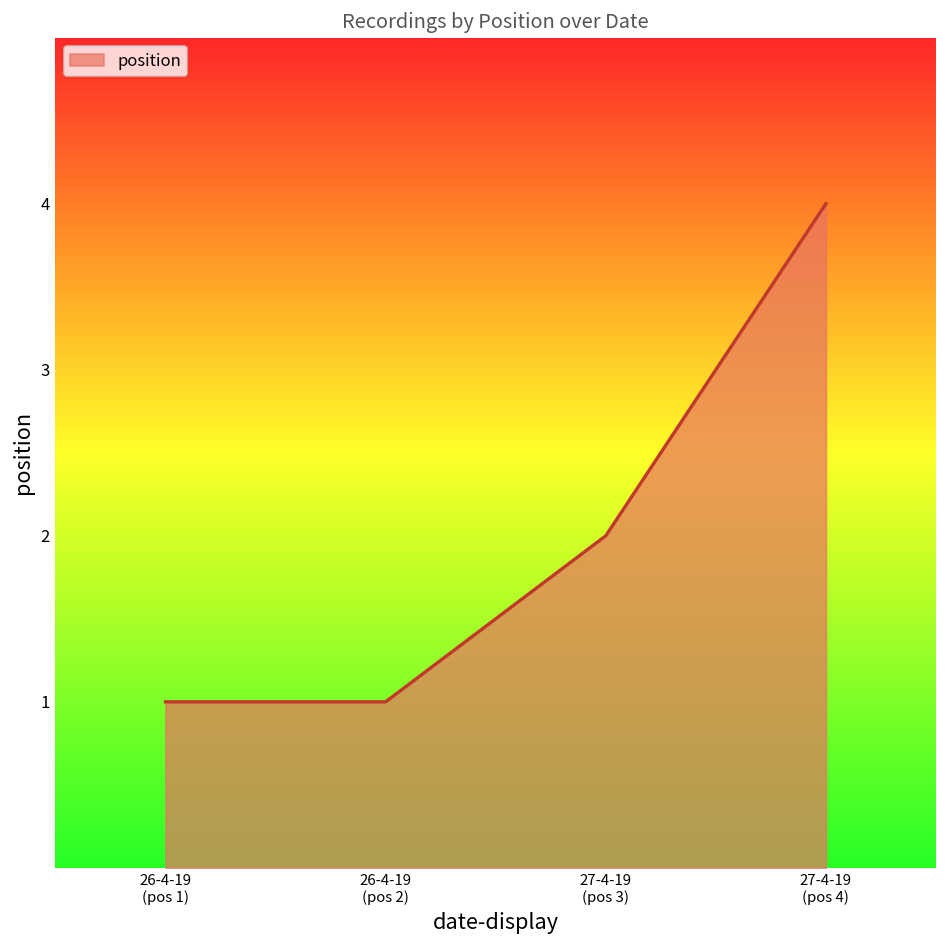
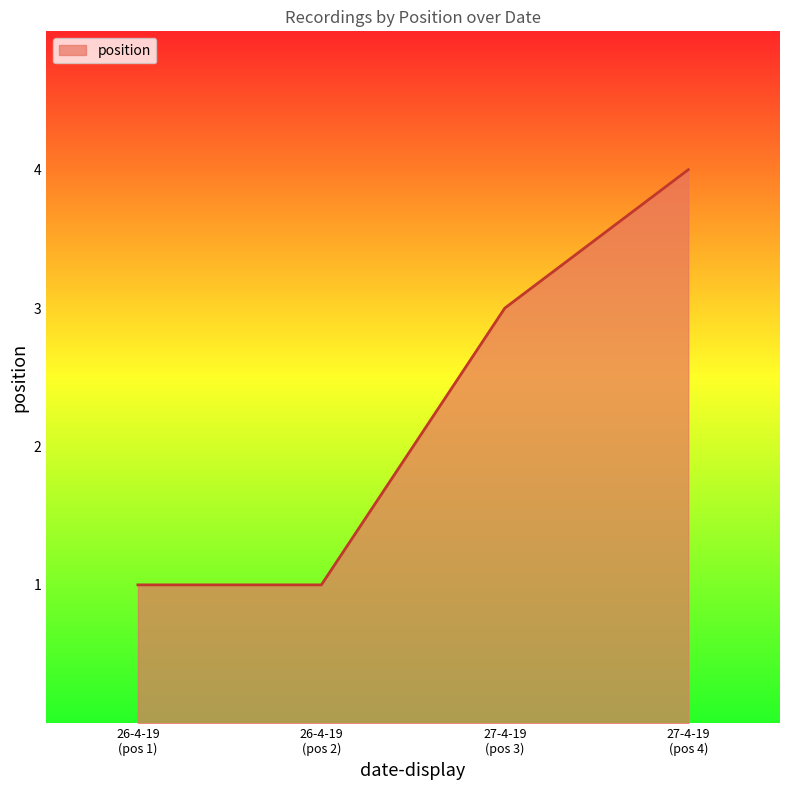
  {
    "26-4-19 (pos 1)": 1,
    "26-4-19 (pos 2)": 1,
-   "27-4-19 (pos 3)": 2,
+   "27-4-19 (pos 3)": 3,
    "27-4-19 (pos 4)": 4
  }
